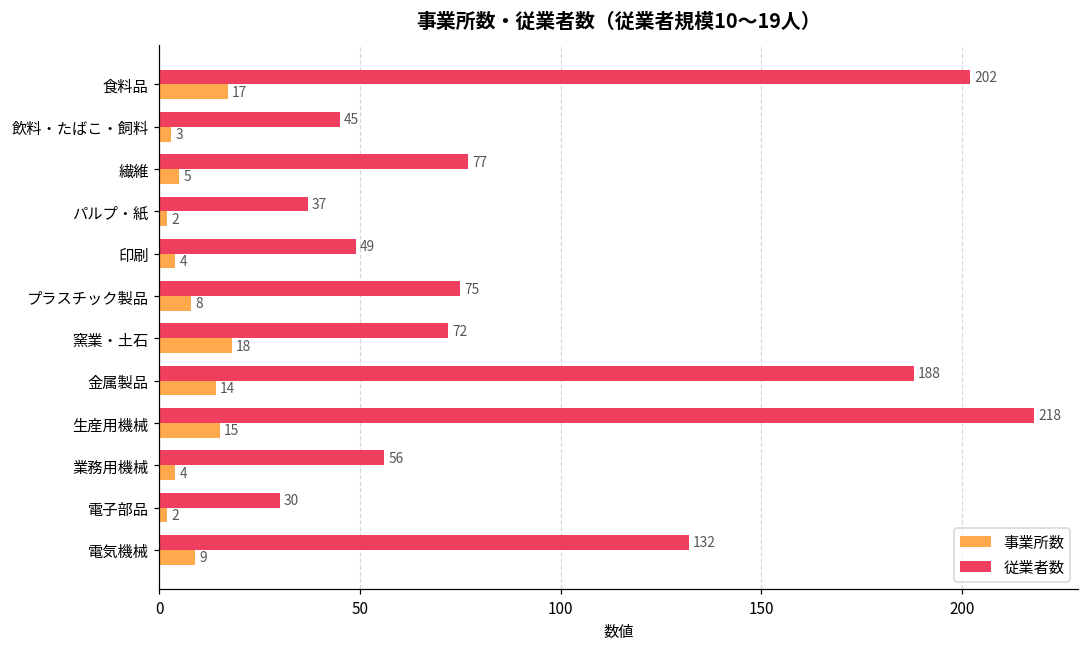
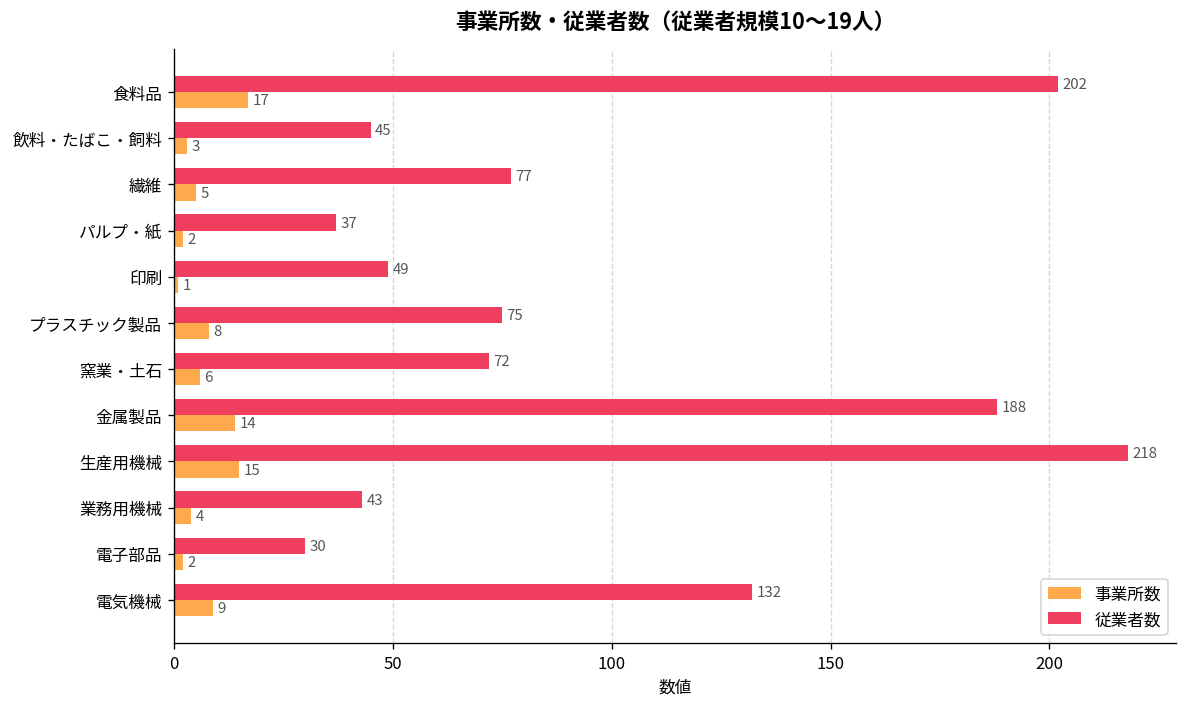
  {
    "事業所数": {
      "食料品": 17,
      "飲料・たばこ・飼料": 3,
      "繊維": 5,
      "パルプ・紙": 2,
-     "印刷": 4,
+     "印刷": 1,
      "プラスチック製品": 8,
-     "窯業・土石": 18,
+     "窯業・土石": 6,
      "金属製品": 14,
      "生産用機械": 15,
      "業務用機械": 4,
      "電子部品": 2,
      "電気機械": 9
    },
    "従業者数": {
      "食料品": 202,
      "飲料・たばこ・飼料": 45,
      "繊維": 77,
      "パルプ・紙": 37,
      "印刷": 49,
      "プラスチック製品": 75,
      "窯業・土石": 72,
      "金属製品": 188,
      "生産用機械": 218,
-     "業務用機械": 56,
+     "業務用機械": 43,
      "電子部品": 30,
      "電気機械": 132
    }
  }
